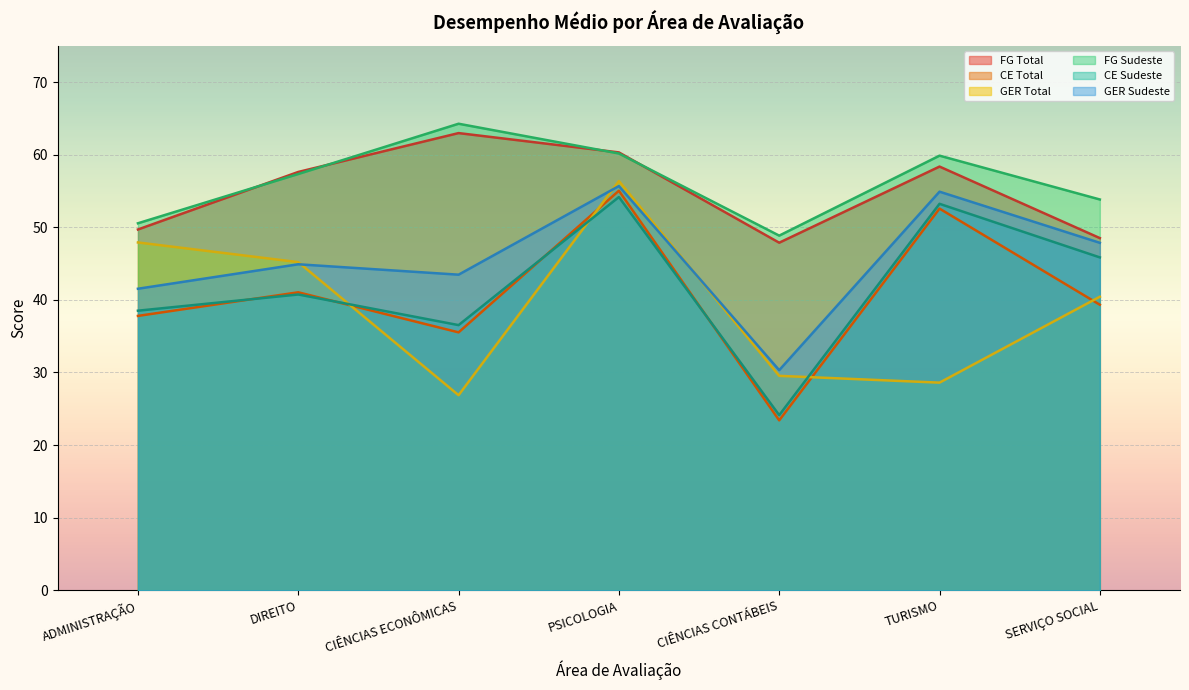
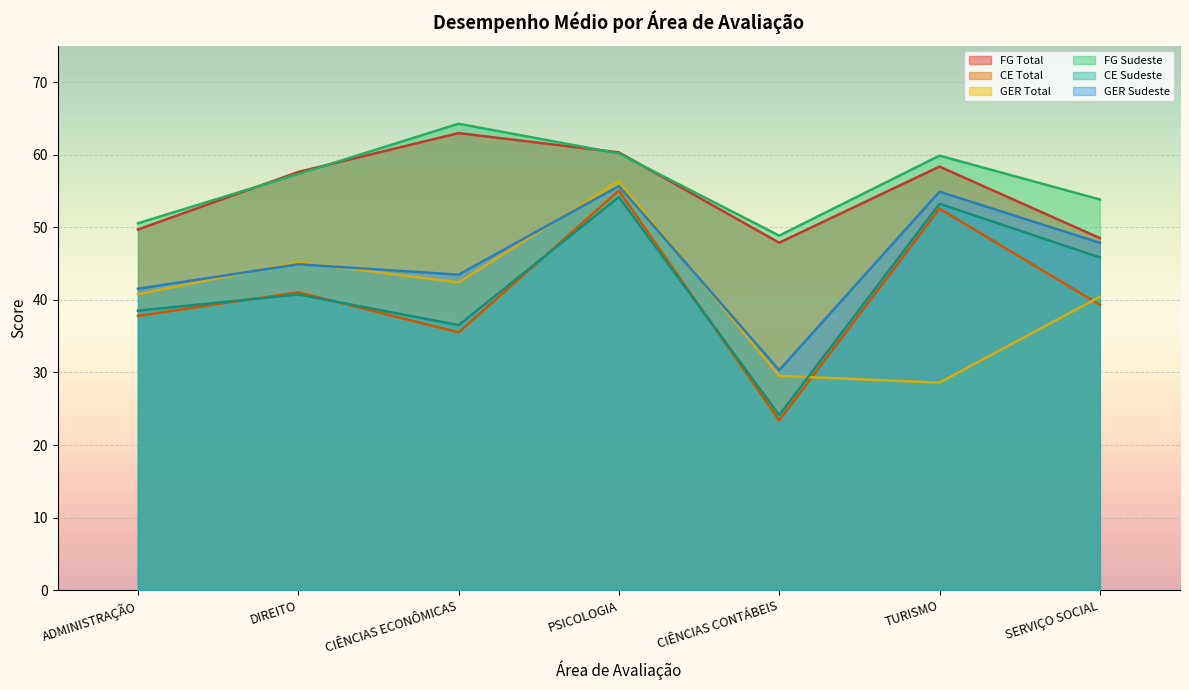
  {
    "GER Total": {
-     "ADMINISTRAÇÃO": 48,
-     "CIÊNCIAS ECONÔMICAS": 27,
+     "ADMINISTRAÇÃO": 41,
+     "CIÊNCIAS ECONÔMICAS": 42,
      "PSICOLOGIA": 56,
      "CIÊNCIAS CONTÁBEIS": 30,
      "TURISMO": 29,
      "SERVIÇO SOCIAL": 40
    }
  }
